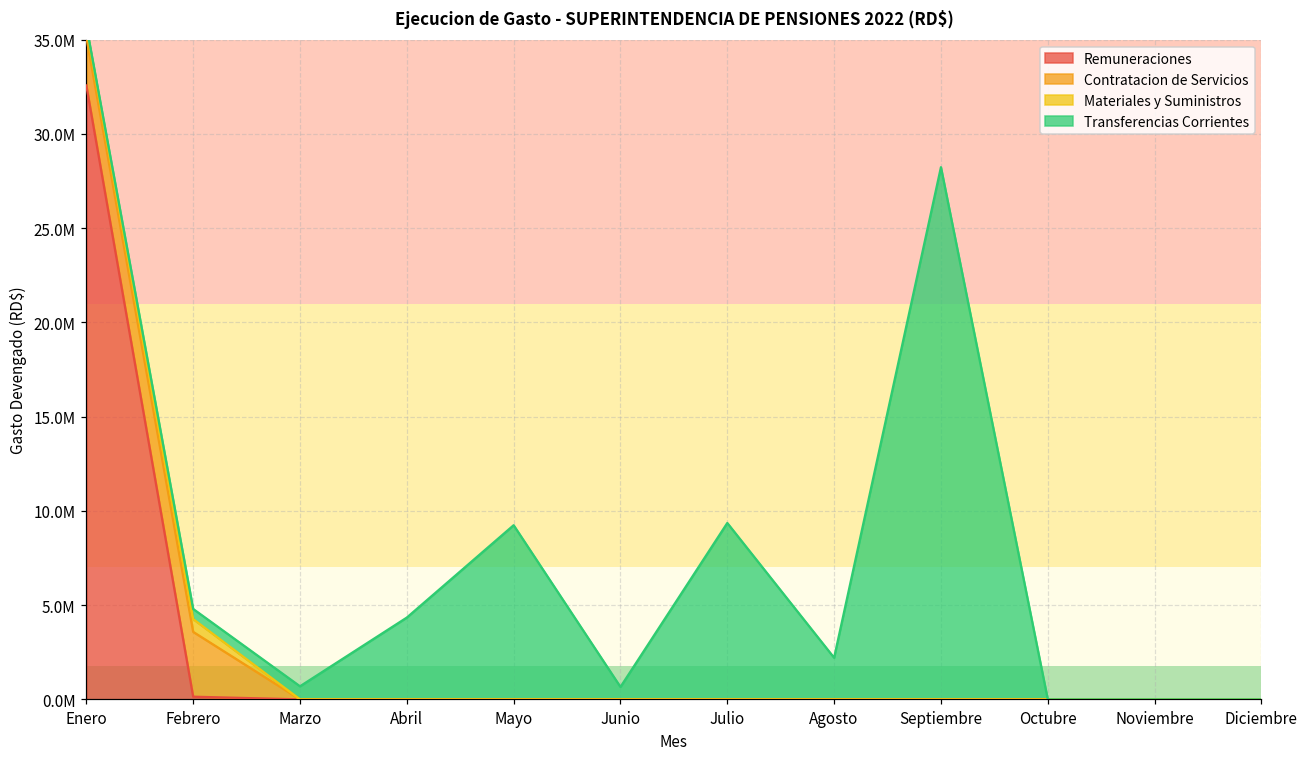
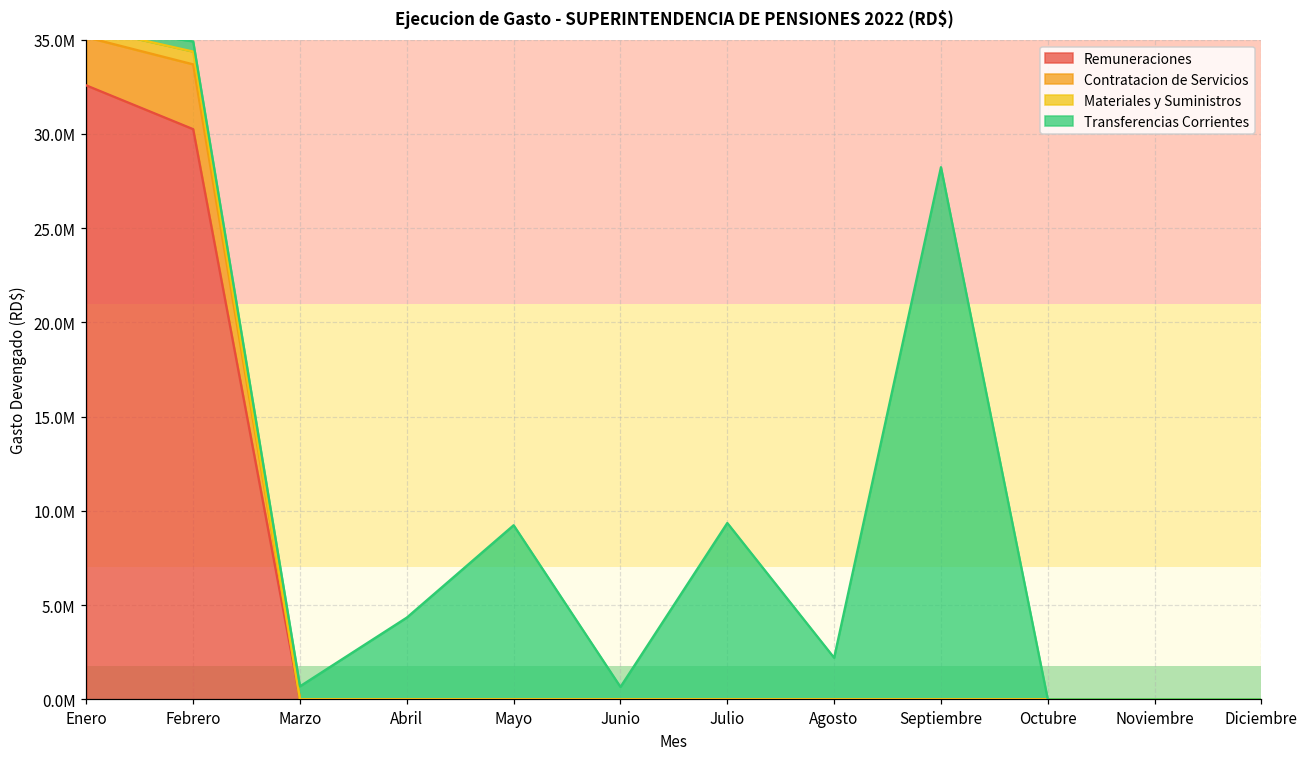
  {
    "Remuneraciones": {
      "Enero": 32600000,
-     "Febrero": 100000
+     "Febrero": 30200000
    },
    "Transferencias Corrientes": {
      "Febrero": 500000,
      "Marzo": 700000,
      "Abril": 4300000,
      "Mayo": 9200000,
      "Junio": 700000,
      "Julio": 9400000,
      "Agosto": 2200000,
      "Septiembre": 28200000
    }
  }
